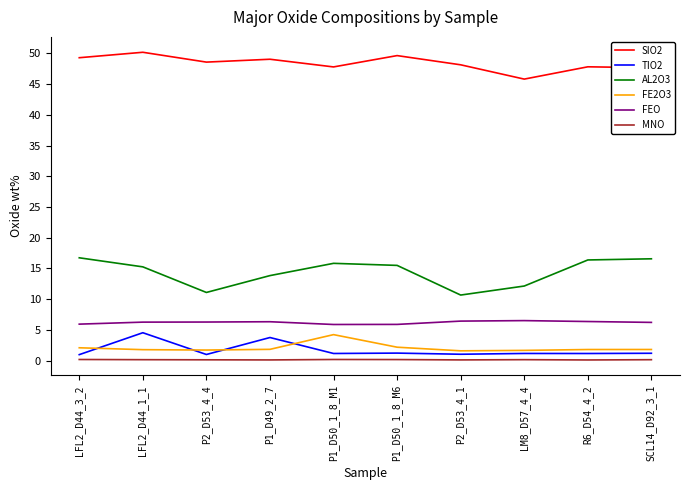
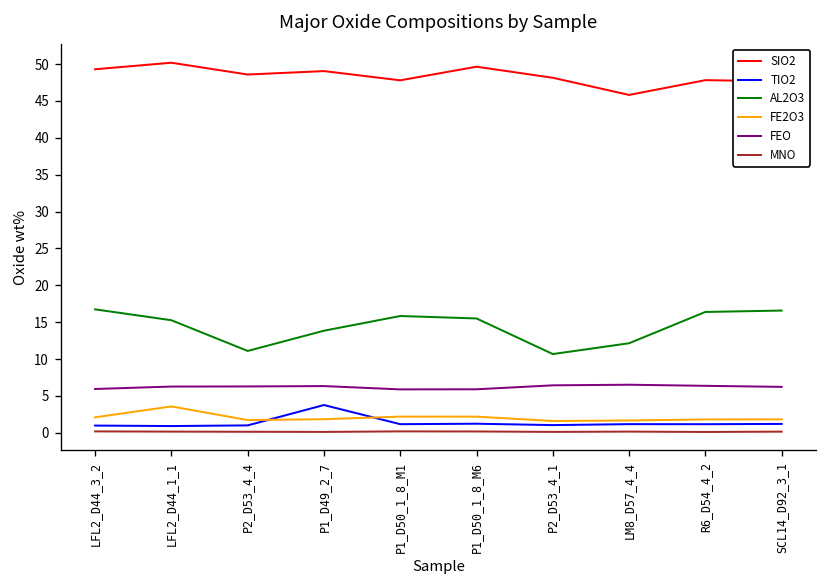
  {
    "SIO2": {
      "LFL2_D44_3_2": 49,
      "LFL2_D44_1_1": 50,
      "P2_D53_4_4": 49,
      "P1_D49_2_7": 49,
      "P1_D50_1_8_M1": 48,
      "P1_D50_1_8_M6": 50,
      "P2_D53_4_1": 48,
      "LM8_D57_4_4": 46,
      "R6_D54_4_2": 48
    },
    "TIO2": {
      "LFL2_D44_3_2": 1,
-     "LFL2_D44_1_1": 5,
+     "LFL2_D44_1_1": 1,
      "P2_D53_4_4": 1,
      "P1_D49_2_7": 4,
      "P1_D50_1_8_M1": 1,
      "P1_D50_1_8_M6": 1,
      "P2_D53_4_1": 1,
      "LM8_D57_4_4": 1,
      "R6_D54_4_2": 1,
      "SCL14_D92_3_1": 1
    },
    "AL2O3": {
      "LFL2_D44_3_2": 17,
      "LFL2_D44_1_1": 15,
      "P2_D53_4_4": 11,
      "P1_D49_2_7": 14,
      "P1_D50_1_8_M1": 16,
      "P1_D50_1_8_M6": 16,
      "P2_D53_4_1": 11,
      "LM8_D57_4_4": 12,
      "R6_D54_4_2": 16,
      "SCL14_D92_3_1": 17
    },
    "FE2O3": {
      "LFL2_D44_3_2": 2,
-     "LFL2_D44_1_1": 2,
+     "LFL2_D44_1_1": 4,
      "P2_D53_4_4": 2,
      "P1_D49_2_7": 2,
-     "P1_D50_1_8_M1": 4,
+     "P1_D50_1_8_M1": 2,
      "P1_D50_1_8_M6": 2,
      "P2_D53_4_1": 2,
      "LM8_D57_4_4": 2,
      "R6_D54_4_2": 2,
      "SCL14_D92_3_1": 2
    },
    "FEO": {
      "LFL2_D44_3_2": 6,
      "LFL2_D44_1_1": 6,
      "P2_D53_4_4": 6,
      "P1_D49_2_7": 6,
      "P1_D50_1_8_M1": 6,
      "P1_D50_1_8_M6": 6,
      "P2_D53_4_1": 6,
      "LM8_D57_4_4": 7,
      "R6_D54_4_2": 6,
      "SCL14_D92_3_1": 6
    },
    "MNO": {
      "LFL2_D44_3_2": 0,
      "LFL2_D44_1_1": 0,
      "P2_D53_4_4": 0,
      "P1_D49_2_7": 0,
      "P1_D50_1_8_M1": 0,
      "P1_D50_1_8_M6": 0,
      "P2_D53_4_1": 0,
      "LM8_D57_4_4": 0,
      "R6_D54_4_2": 0,
      "SCL14_D92_3_1": 0
    }
  }
